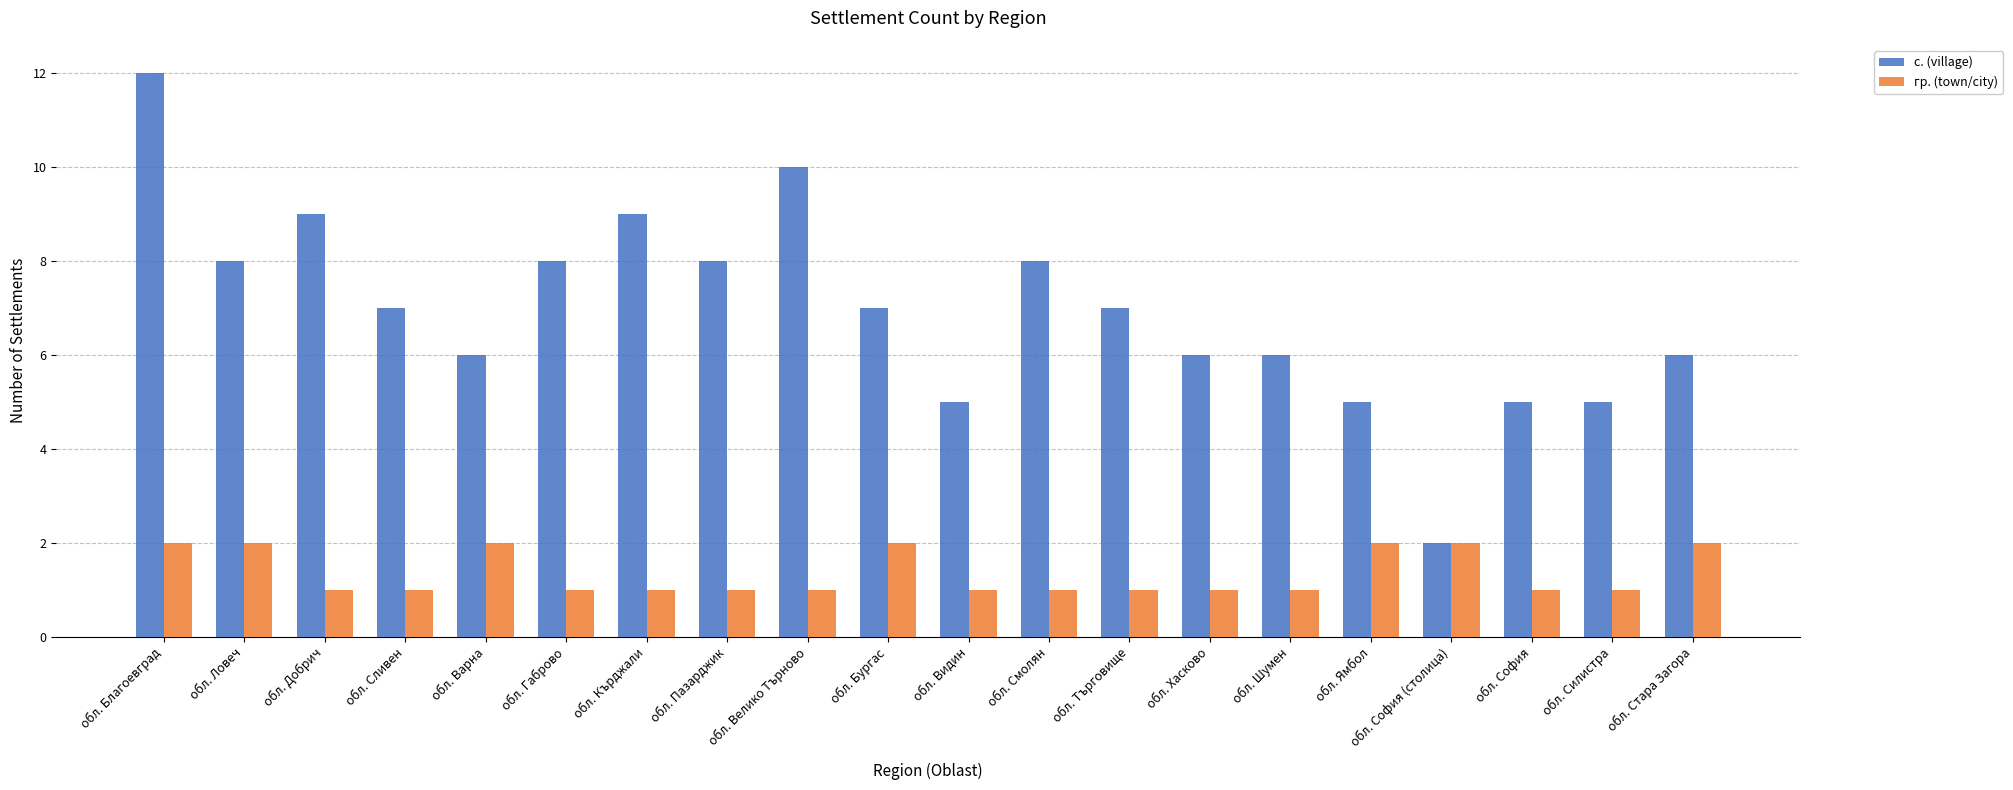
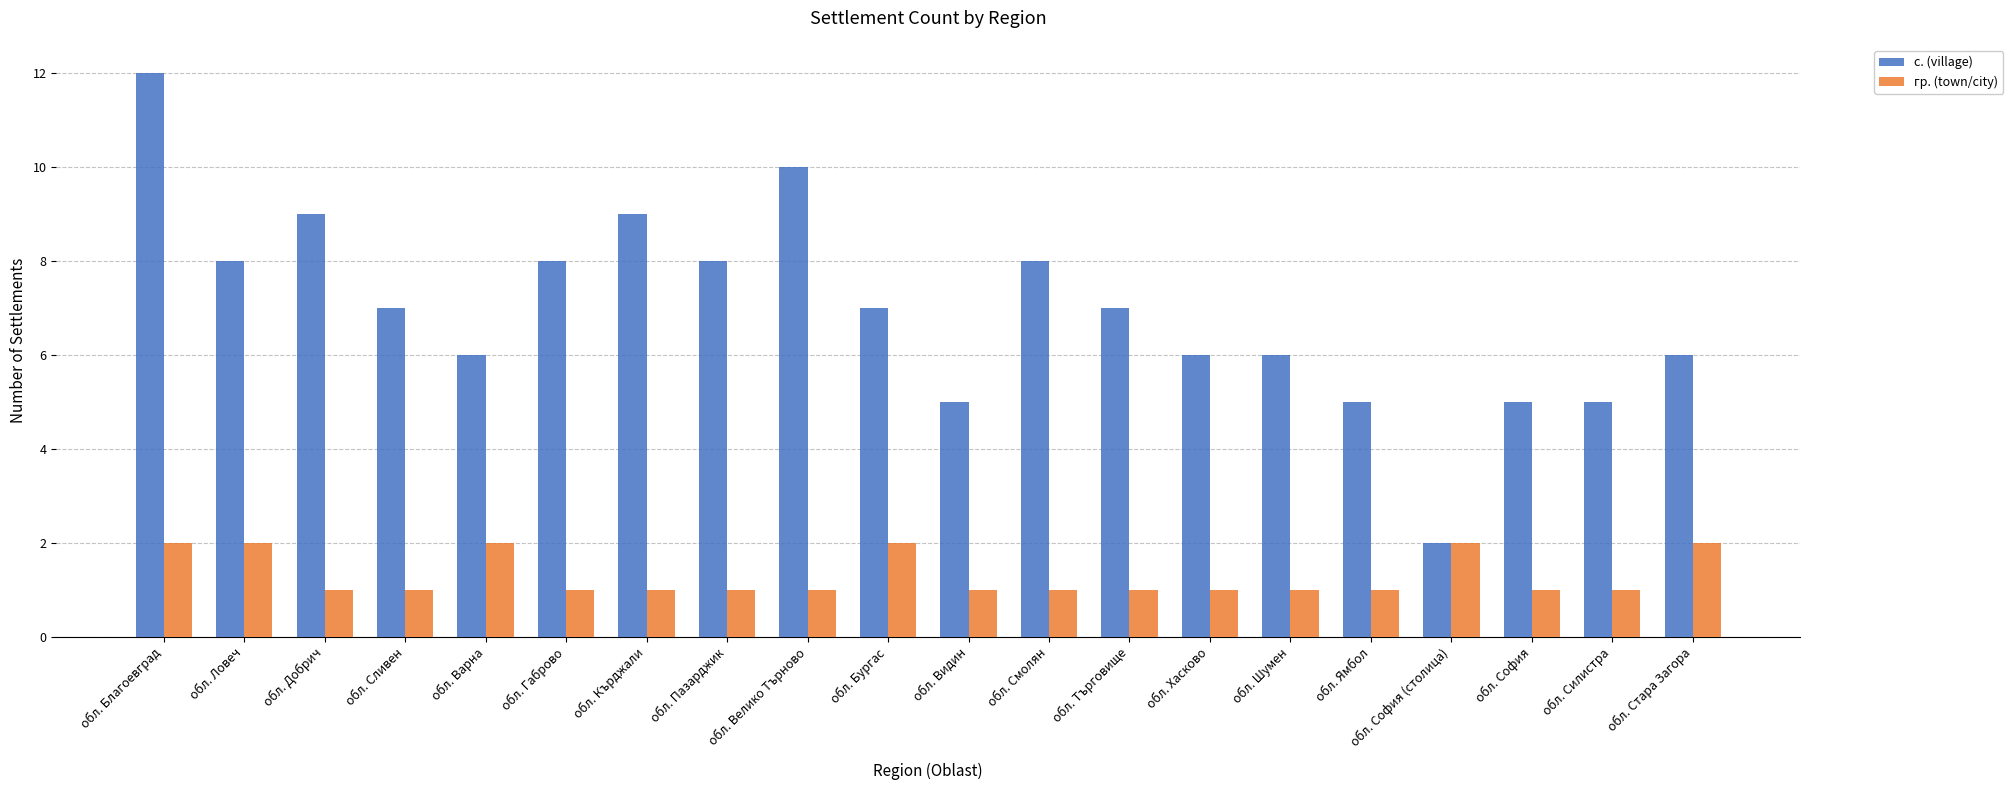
  {
    "с. (village)": {
      "обл. Благоевград": 12,
      "обл. Ловеч": 8,
      "обл. Добрич": 9,
      "обл. Сливен": 7,
      "обл. Варна": 6,
      "обл. Габрово": 8,
      "обл. Кърджали": 9,
      "обл. Пазарджик": 8,
      "обл. Велико Търново": 10,
      "обл. Бургас": 7,
      "обл. Видин": 5,
      "обл. Смолян": 8,
      "обл. Търговище": 7,
      "обл. Хасково": 6,
      "обл. Шумен": 6,
      "обл. Ямбол": 5,
      "обл. София (столица)": 2,
      "обл. София": 5,
      "обл. Силистра": 5,
      "обл. Стара Загора": 6
    },
    "гр. (town/city)": {
      "обл. Благоевград": 2,
      "обл. Ловеч": 2,
      "обл. Добрич": 1,
      "обл. Сливен": 1,
      "обл. Варна": 2,
      "обл. Габрово": 1,
      "обл. Кърджали": 1,
      "обл. Пазарджик": 1,
      "обл. Велико Търново": 1,
      "обл. Бургас": 2,
      "обл. Видин": 1,
      "обл. Смолян": 1,
      "обл. Търговище": 1,
      "обл. Хасково": 1,
      "обл. Шумен": 1,
-     "обл. Ямбол": 2,
+     "обл. Ямбол": 1,
      "обл. София (столица)": 2,
      "обл. София": 1,
      "обл. Силистра": 1,
      "обл. Стара Загора": 2
    }
  }
